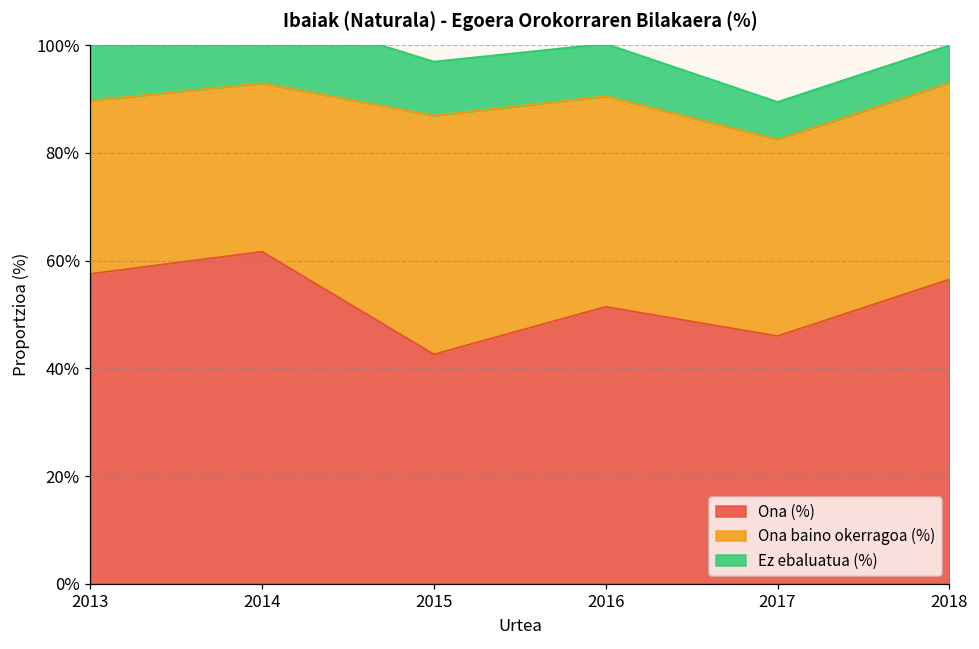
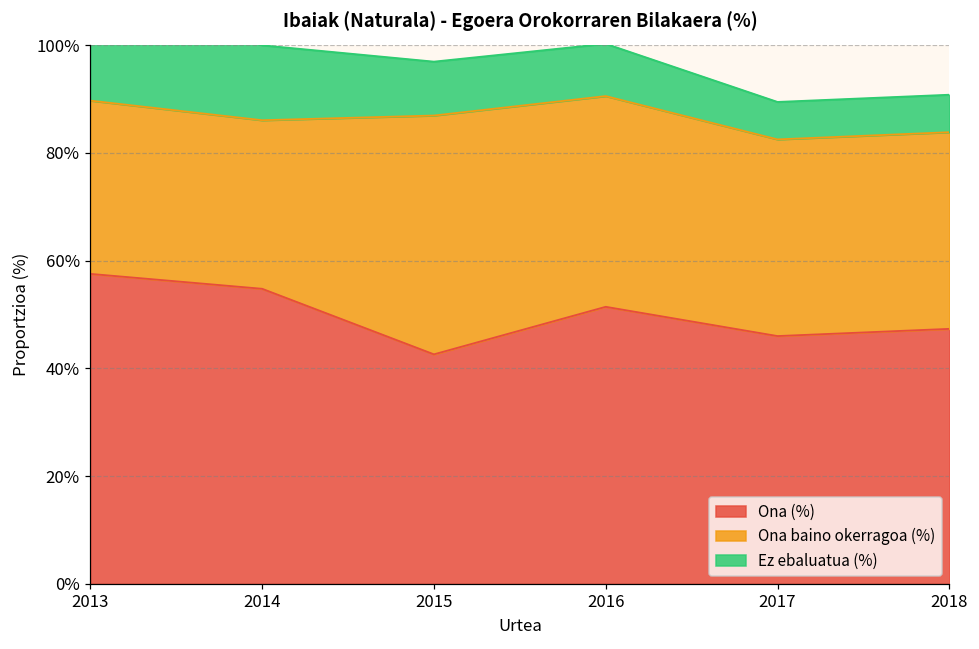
  {
    "Ona (%)": {
      "2013": "58%",
-     "2014": "62%",
+     "2014": "55%",
      "2015": "43%",
      "2016": "51%",
      "2017": "46%",
-     "2018": "57%"
+     "2018": "47%"
    },
    "Ona baino okerragoa (%)": {
      "2013": "32%",
      "2014": "31%",
      "2015": "44%",
      "2016": "39%",
      "2017": "37%",
      "2018": "37%"
    },
    "Ez ebaluatua (%)": {
      "2015": "10%",
      "2016": "10%",
      "2017": "7%",
      "2018": "7%"
    }
  }
